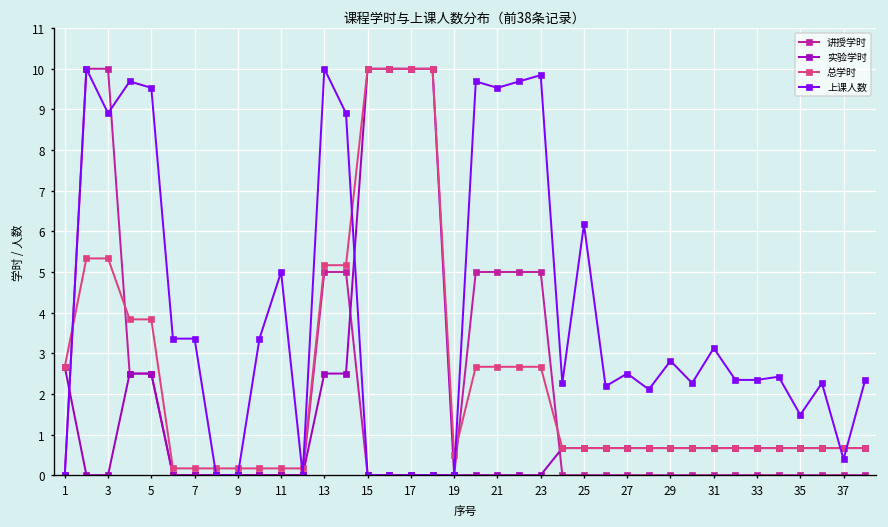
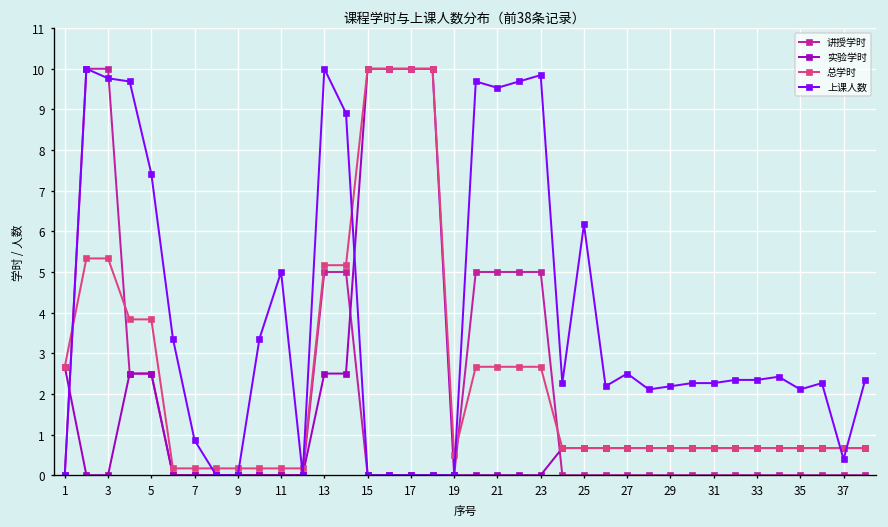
  {
    "上课人数": {
-     "3": 8.9,
-     "5": 9.5,
-     "7": 3.4,
+     "3": 9.8,
+     "5": 7.4,
+     "7": 0.9,
      "11": 5.0,
      "13": 10.0,
      "21": 9.5,
      "23": 9.8,
      "25": 6.2,
      "27": 2.5,
-     "29": 2.8,
-     "31": 3.1,
+     "29": 2.2,
+     "31": 2.3,
      "33": 2.3,
-     "35": 1.5,
+     "35": 2.1,
      "37": 0.4
    }
  }
